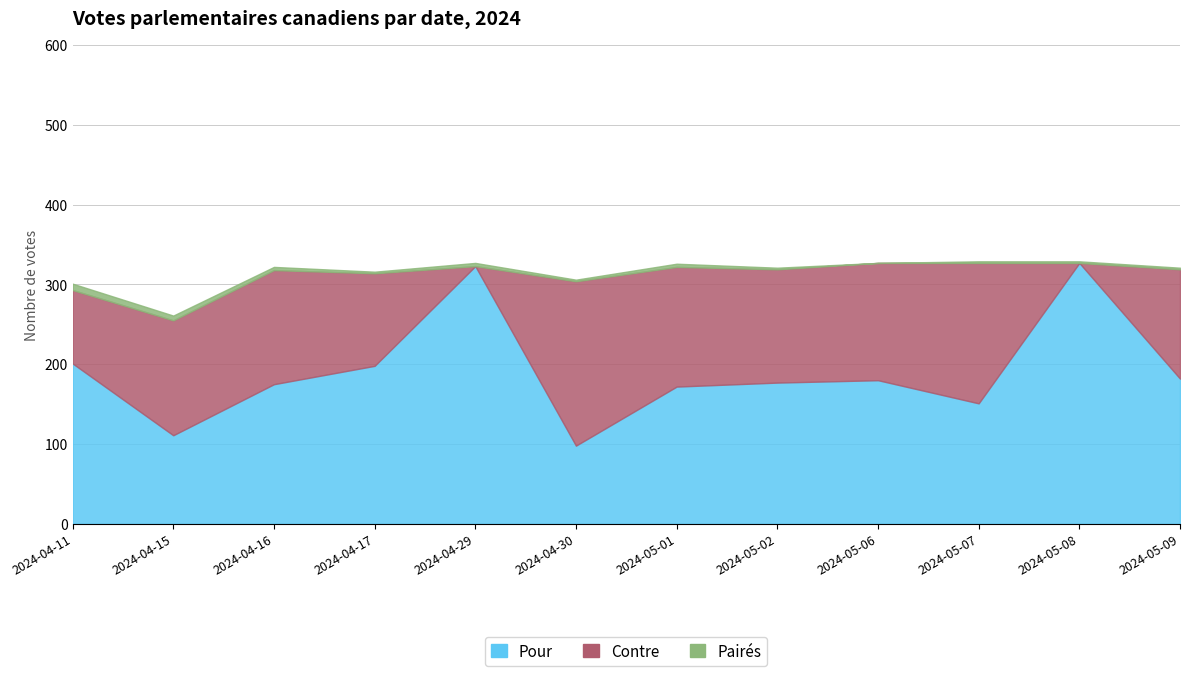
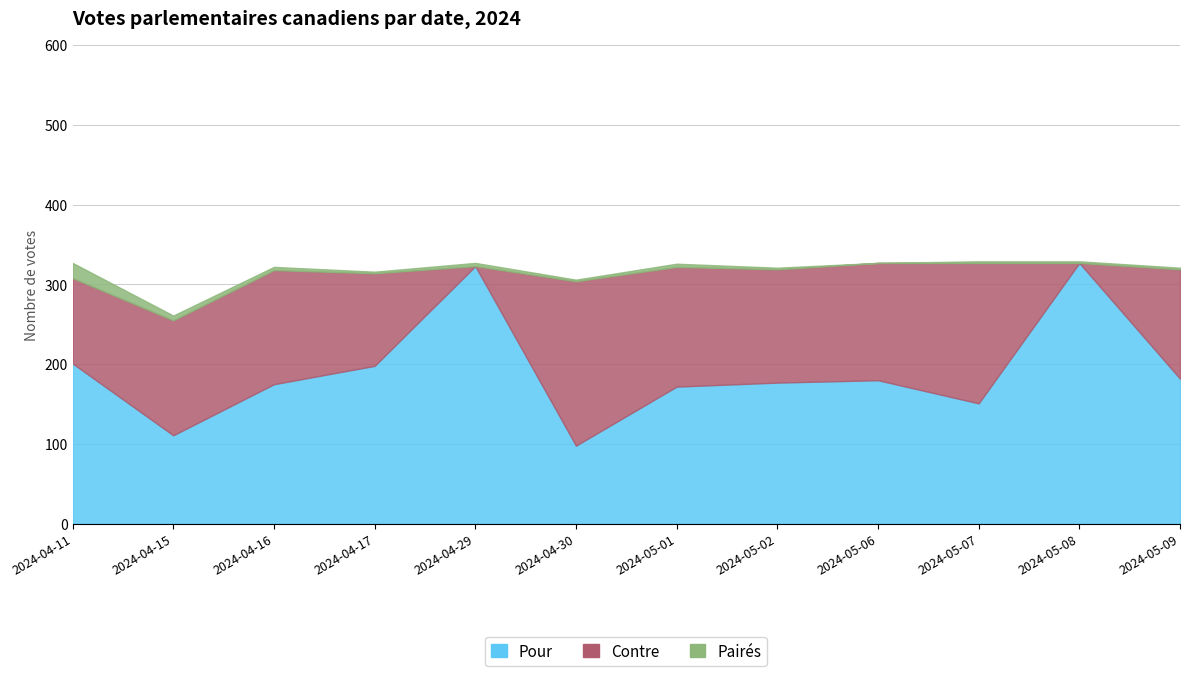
  {
    "Pour": {
      "2024-04-11": 200,
      "2024-04-15": 110,
      "2024-04-16": 180,
      "2024-04-17": 200,
      "2024-04-30": 100,
      "2024-05-01": 170,
      "2024-05-02": 180,
      "2024-05-06": 180,
      "2024-05-07": 150,
      "2024-05-09": 180
    },
    "Contre": {
-     "2024-04-11": 90,
+     "2024-04-11": 110,
      "2024-04-15": 140,
      "2024-04-16": 140,
      "2024-05-01": 150
    },
    "Pairés": {
-     "2024-04-11": 10,
+     "2024-04-11": 20,
      "2024-04-15": 10,
      "2024-04-16": 0,
      "2024-04-29": 0,
      "2024-05-01": 0
    }
  }
